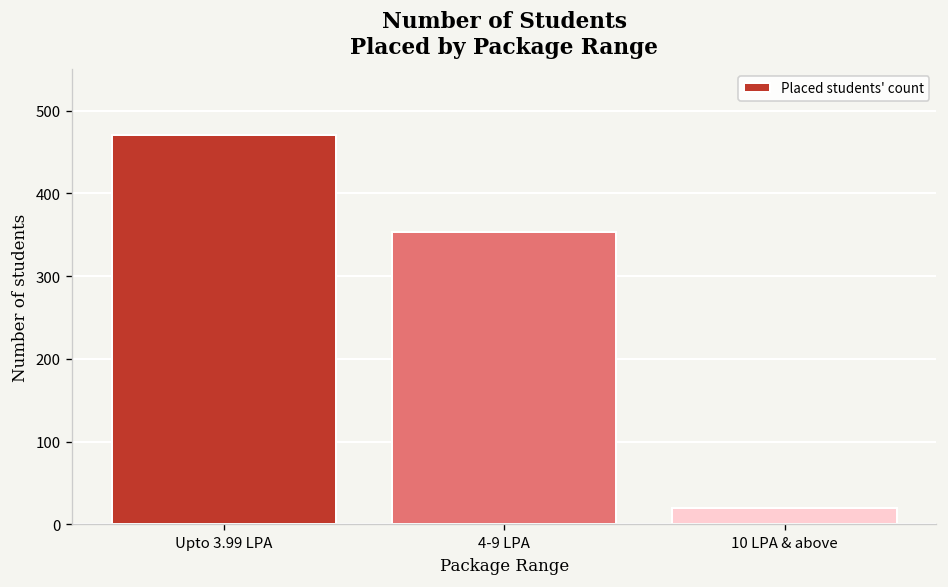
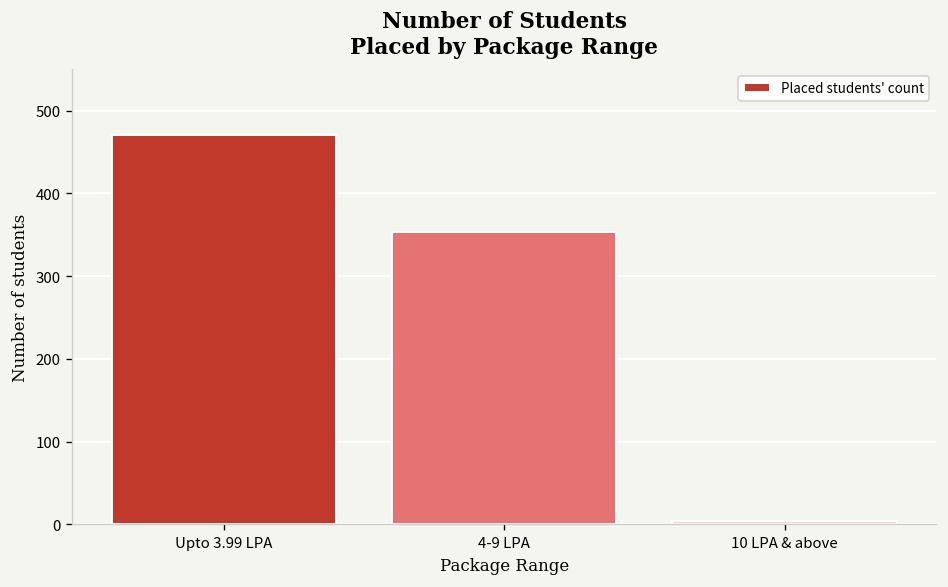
  {
    "Upto 3.99 LPA": 470,
    "4-9 LPA": 350,
-   "10 LPA & above": 20
+   "10 LPA & above": 0
  }
